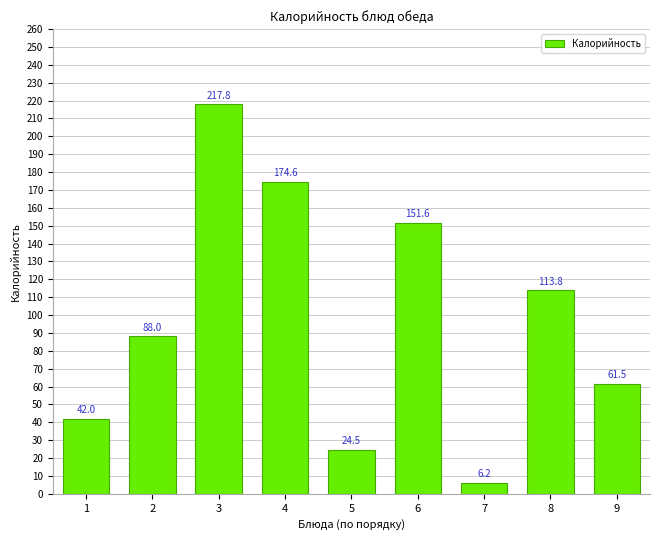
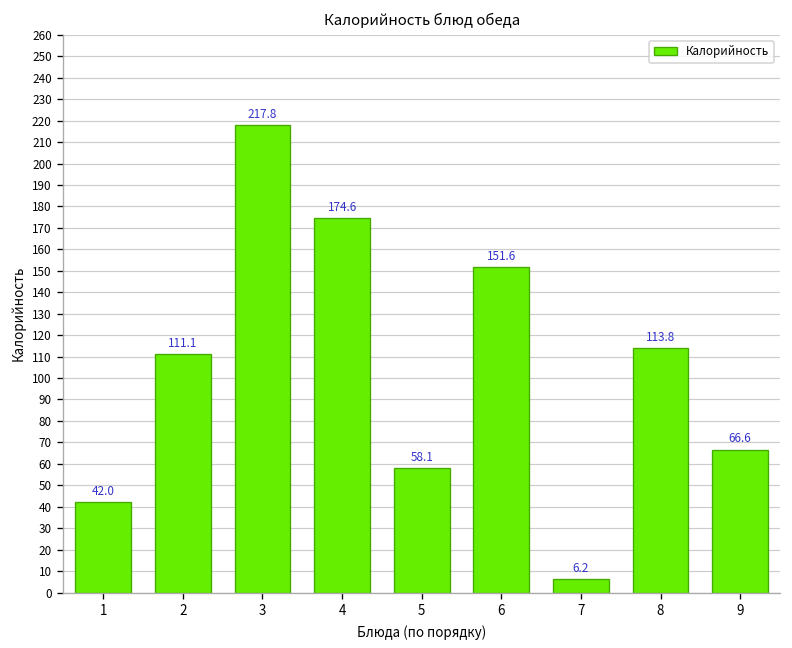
  {
    "1": 42.0,
-   "2": 88.0,
+   "2": 111.1,
    "3": 217.8,
    "4": 174.6,
-   "5": 24.5,
+   "5": 58.1,
    "6": 151.6,
    "7": 6.2,
    "8": 113.8,
-   "9": 61.5
+   "9": 66.6
  }
